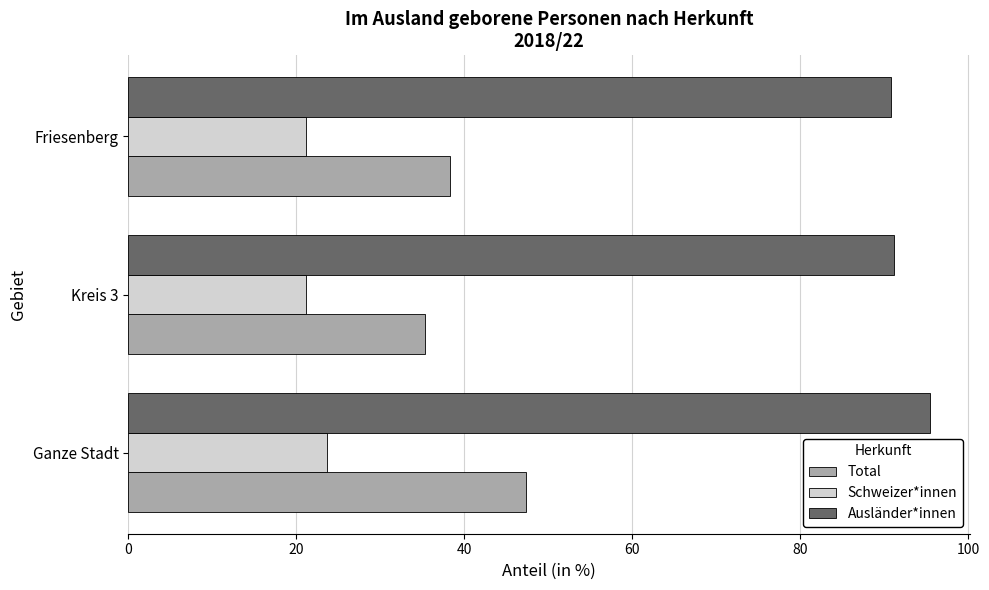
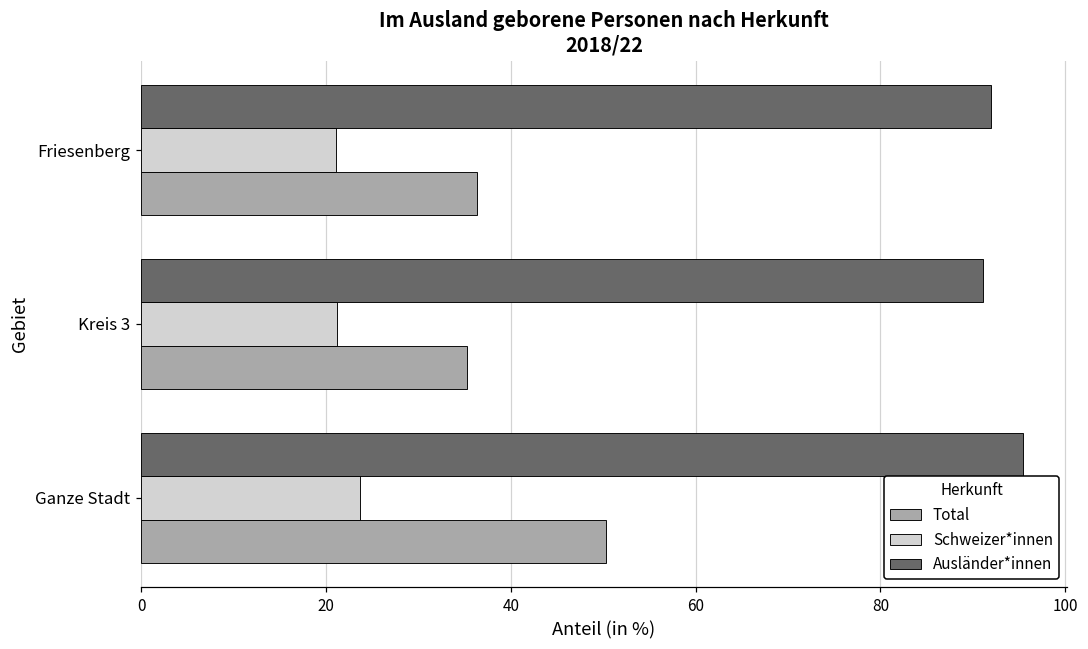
  {
    "Total": {
-     "Friesenberg": 38,
+     "Friesenberg": 36,
      "Kreis 3": 35,
-     "Ganze Stadt": 47
+     "Ganze Stadt": 50
    },
    "Schweizer*innen": {
      "Friesenberg": 21,
      "Kreis 3": 21,
      "Ganze Stadt": 24
    },
    "Ausländer*innen": {
-     "Friesenberg": 91,
+     "Friesenberg": 92,
      "Kreis 3": 91,
      "Ganze Stadt": 95
    }
  }
